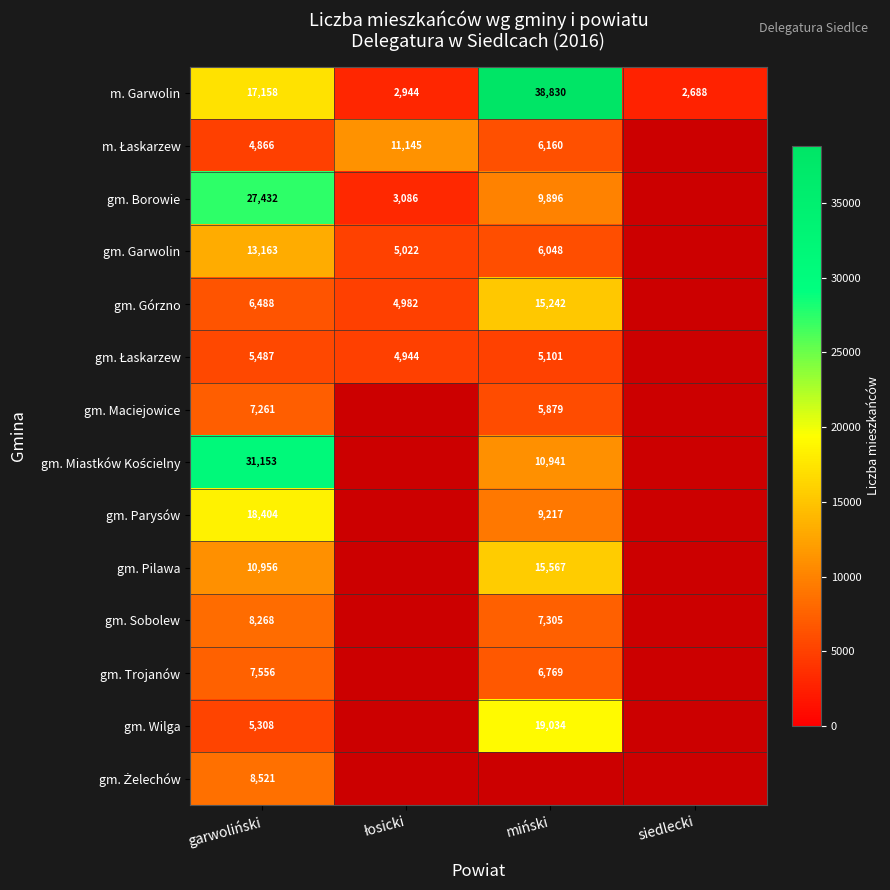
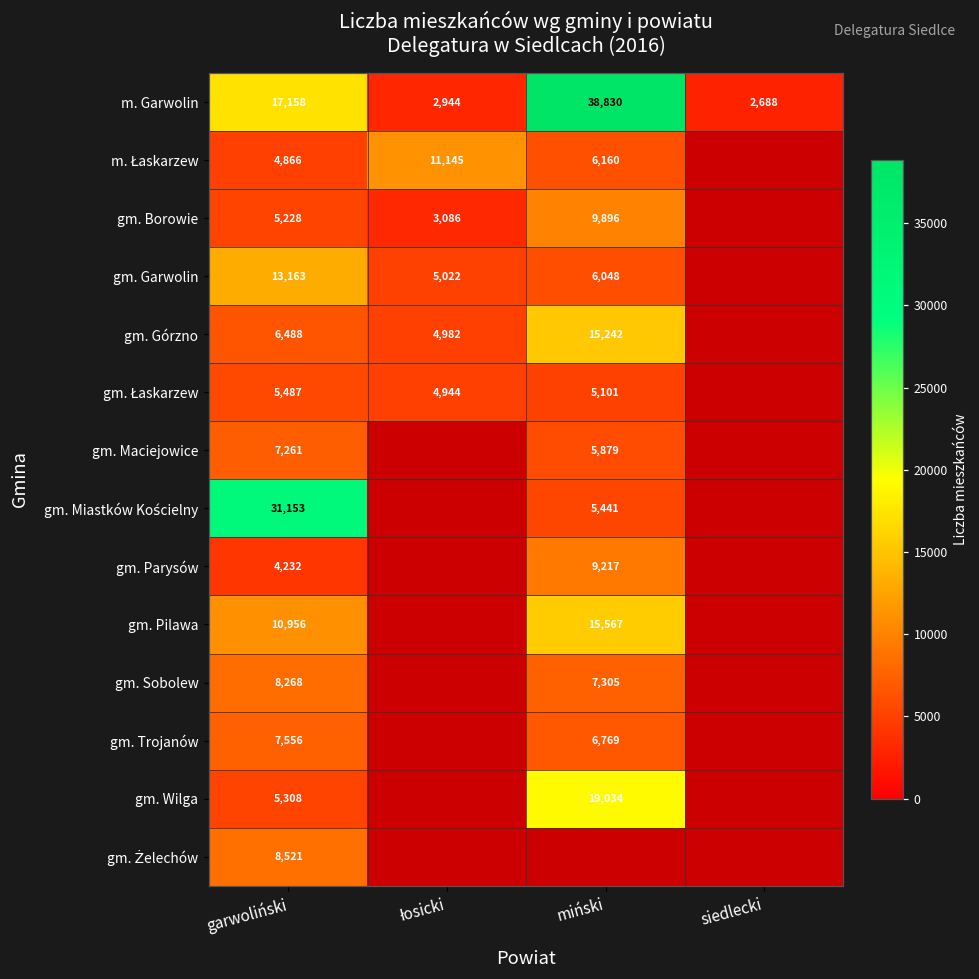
  {
    "m. Garwolin": {
      "garwoliński": "17,158",
      "łosicki": "2,944",
      "miński": "38,830",
      "siedlecki": "2,688"
    },
    "m. Łaskarzew": {
      "garwoliński": "4,866",
      "łosicki": "11,145",
      "miński": "6,160"
    },
    "gm. Borowie": {
-     "garwoliński": "27,432",
+     "garwoliński": "5,228",
      "łosicki": "3,086",
      "miński": "9,896"
    },
    "gm. Garwolin": {
      "garwoliński": "13,163",
      "łosicki": "5,022",
      "miński": "6,048"
    },
    "gm. Górzno": {
      "garwoliński": "6,488",
      "łosicki": "4,982",
      "miński": "15,242"
    },
    "gm. Łaskarzew": {
      "garwoliński": "5,487",
      "łosicki": "4,944",
      "miński": "5,101"
    },
    "gm. Maciejowice": {
      "garwoliński": "7,261",
      "miński": "5,879"
    },
    "gm. Miastków Kościelny": {
      "garwoliński": "31,153",
-     "miński": "10,941"
+     "miński": "5,441"
    },
    "gm. Parysów": {
-     "garwoliński": "18,404",
+     "garwoliński": "4,232",
      "miński": "9,217"
    },
    "gm. Pilawa": {
      "garwoliński": "10,956",
      "miński": "15,567"
    },
    "gm. Sobolew": {
      "garwoliński": "8,268",
      "miński": "7,305"
    },
    "gm. Trojanów": {
      "garwoliński": "7,556",
      "miński": "6,769"
    },
    "gm. Wilga": {
      "garwoliński": "5,308",
      "miński": "19,034"
    },
    "gm. Żelechów": {
      "garwoliński": "8,521"
    }
  }
